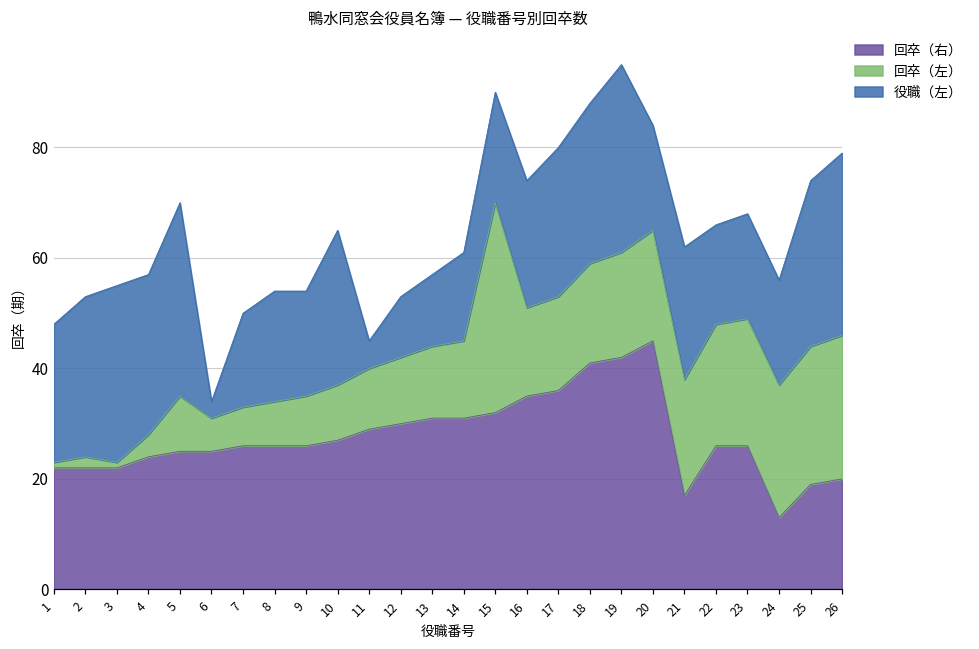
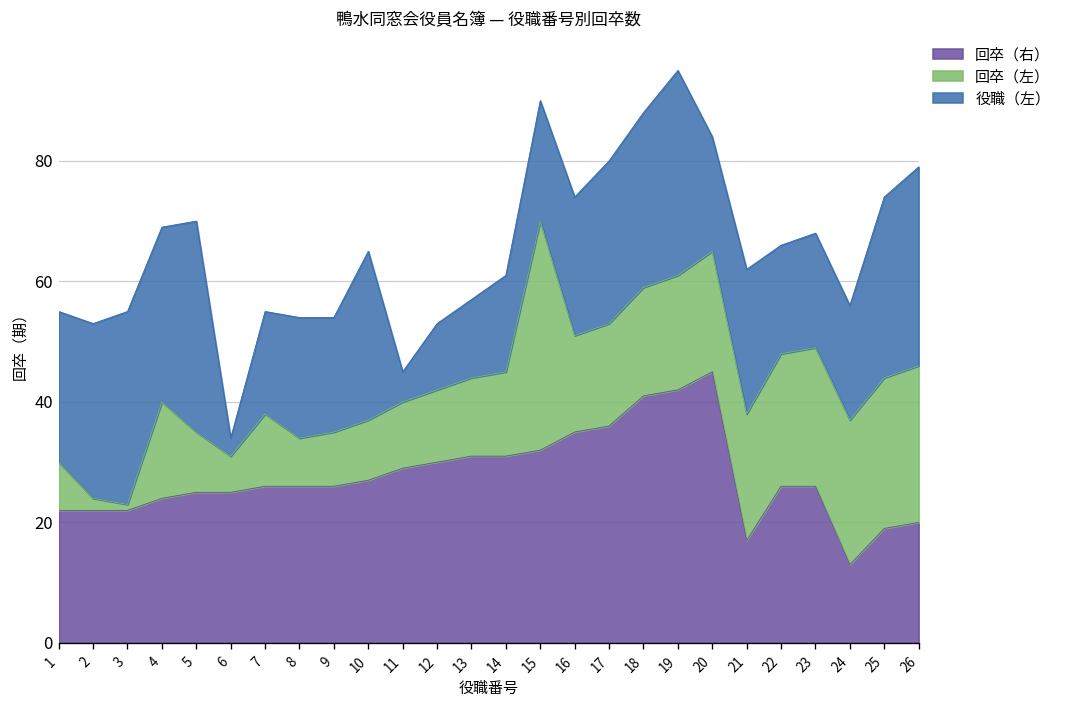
  {
    "回卒（左）": {
-     "1": 1,
+     "1": 8,
      "2": 2,
      "3": 1,
-     "4": 4,
+     "4": 16,
      "5": 10,
      "6": 6,
-     "7": 7,
+     "7": 12,
      "8": 8,
      "9": 9,
      "10": 10,
      "11": 11,
      "12": 12,
      "13": 13,
      "14": 14,
      "15": 38,
      "16": 16,
      "17": 17,
      "18": 18,
      "19": 19,
      "20": 20,
      "21": 21,
      "22": 22,
      "23": 23,
      "24": 24,
      "25": 25,
      "26": 26
    }
  }
